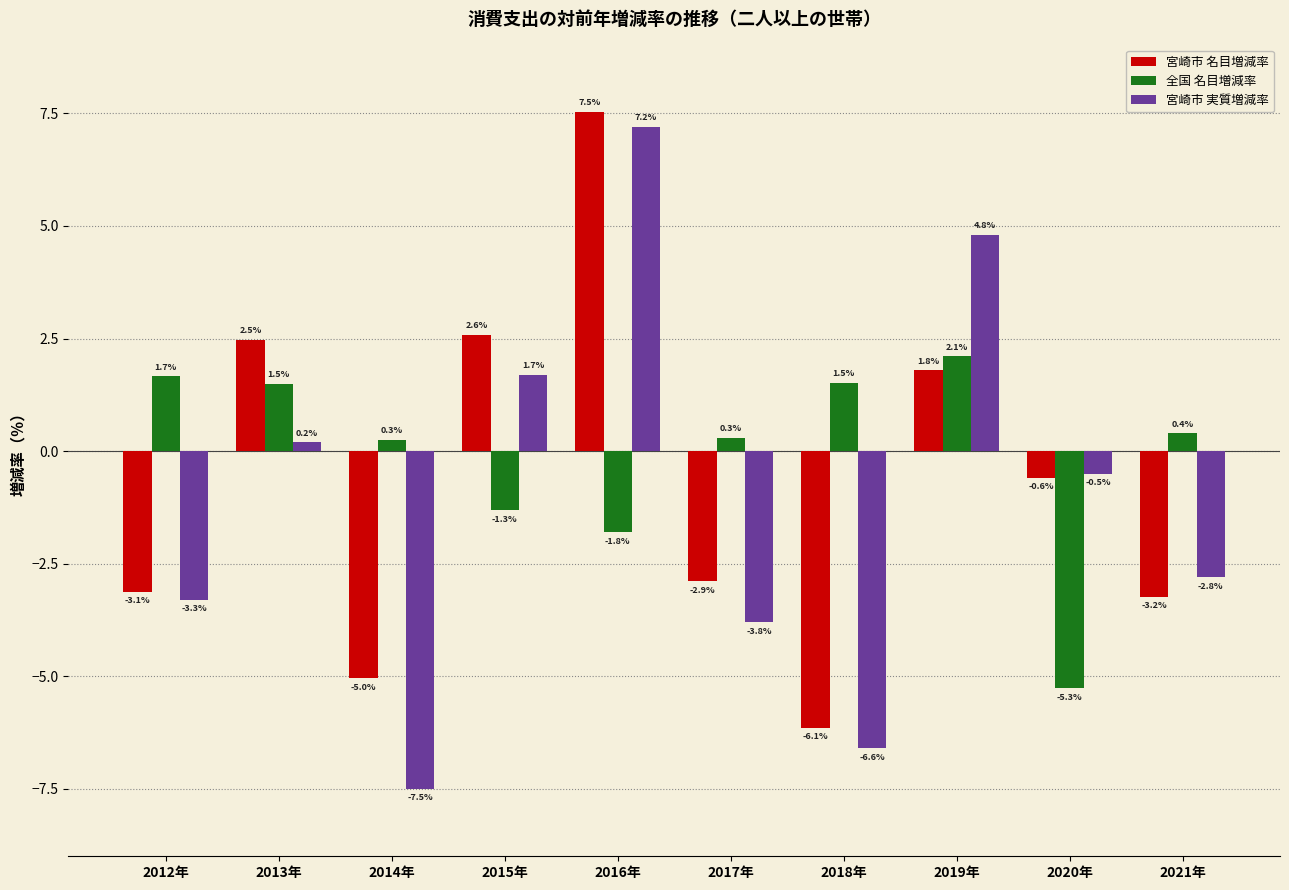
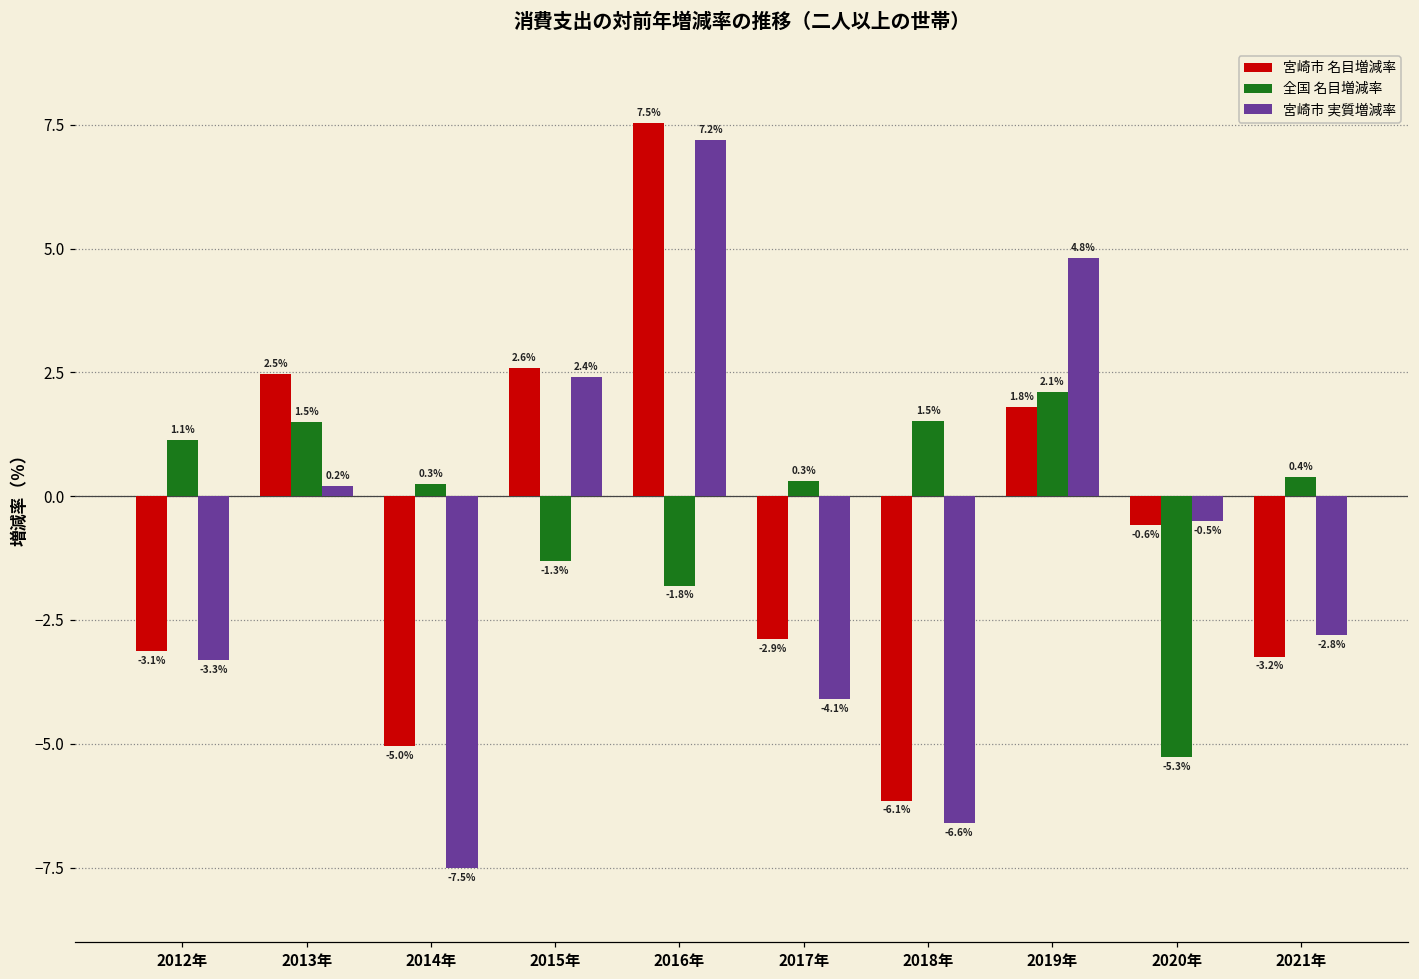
  {
    "宮崎市 名目増減率": {
      "2012年": "-3.1%",
      "2013年": "2.5%",
      "2014年": "-5.0%",
      "2015年": "2.6%",
      "2016年": "7.5%",
      "2017年": "-2.9%",
      "2018年": "-6.1%",
      "2019年": "1.8%",
      "2020年": "-0.6%",
      "2021年": "-3.2%"
    },
    "全国 名目増減率": {
-     "2012年": "1.7%",
+     "2012年": "1.1%",
      "2013年": "1.5%",
      "2014年": "0.3%",
      "2015年": "-1.3%",
      "2016年": "-1.8%",
      "2017年": "0.3%",
      "2018年": "1.5%",
      "2019年": "2.1%",
      "2020年": "-5.3%",
      "2021年": "0.4%"
    },
    "宮崎市 実質増減率": {
      "2012年": "-3.3%",
      "2013年": "0.2%",
      "2014年": "-7.5%",
-     "2015年": "1.7%",
+     "2015年": "2.4%",
      "2016年": "7.2%",
-     "2017年": "-3.8%",
+     "2017年": "-4.1%",
      "2018年": "-6.6%",
      "2019年": "4.8%",
      "2020年": "-0.5%",
      "2021年": "-2.8%"
    }
  }
